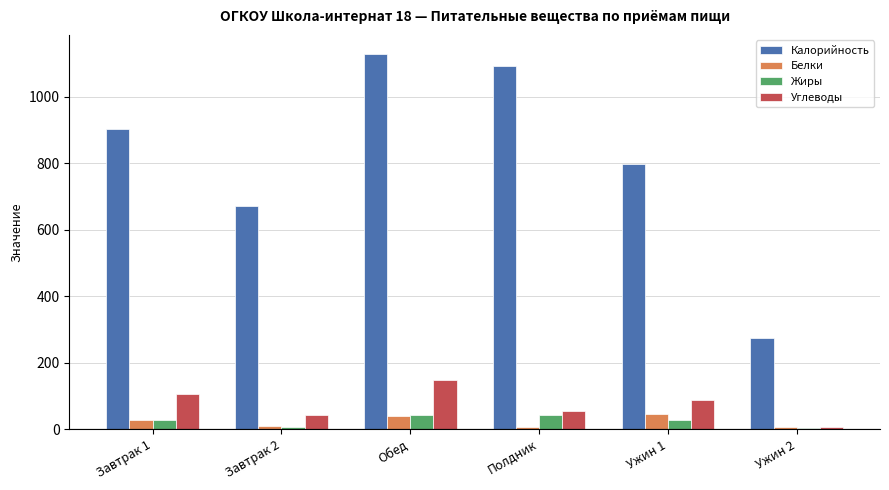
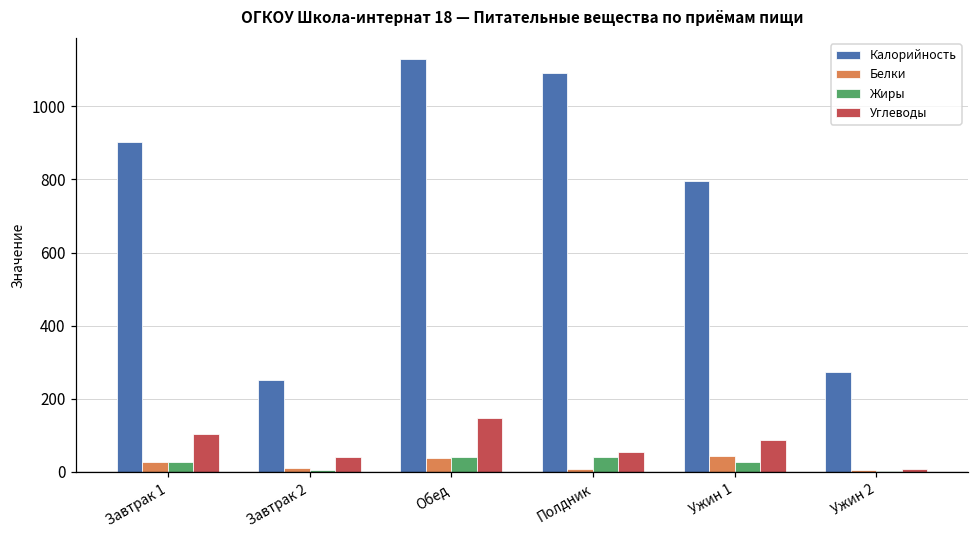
  {
    "Калорийность": {
      "Завтрак 1": 900,
-     "Завтрак 2": 670,
+     "Завтрак 2": 250,
      "Обед": 1130,
      "Полдник": 1090,
      "Ужин 1": 800,
      "Ужин 2": 270
    },
    "Жиры": {
      "Завтрак 1": 30,
      "Обед": 40,
      "Полдник": 40,
      "Ужин 1": 30
    }
  }
